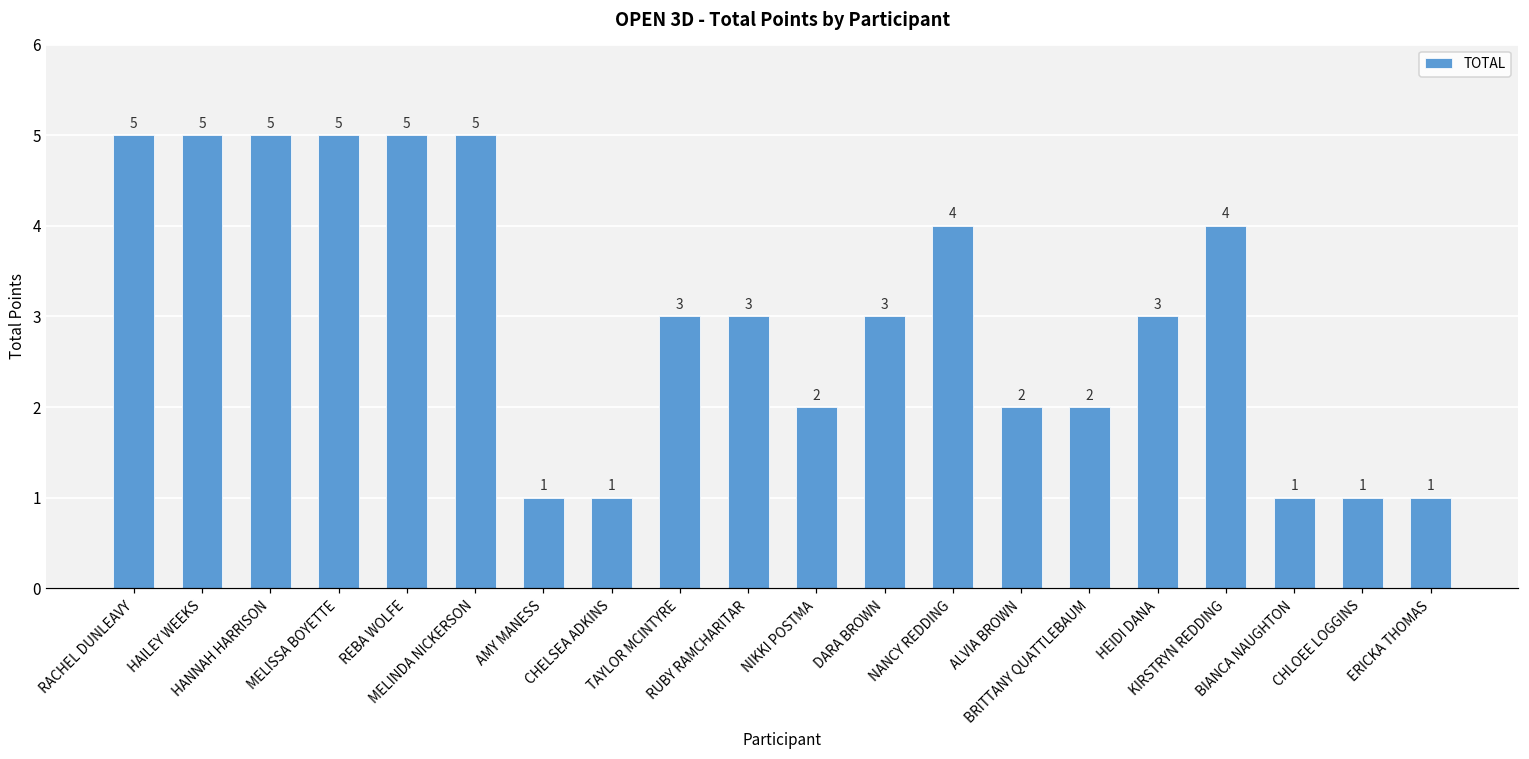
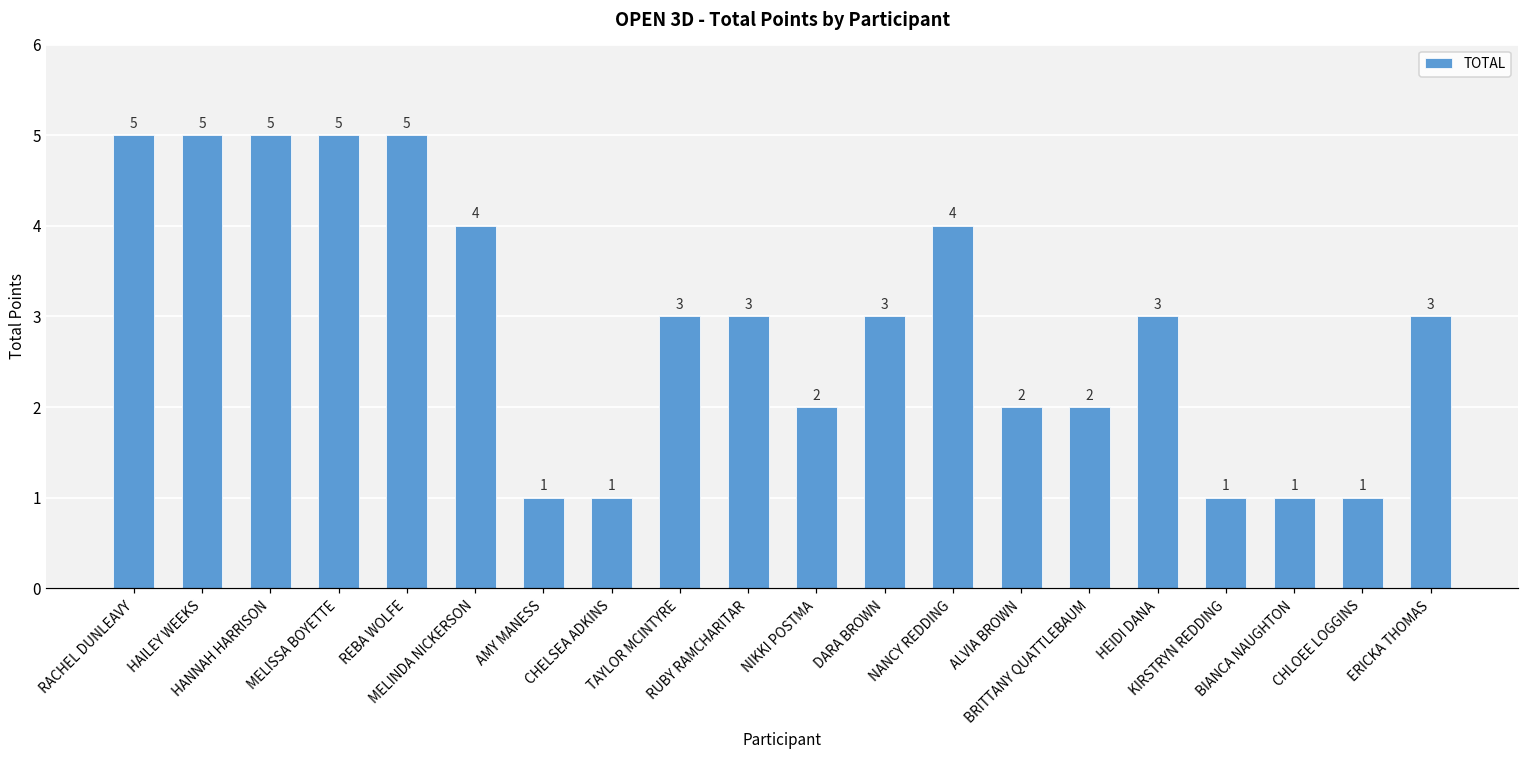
  {
    "RACHEL DUNLEAVY": 5,
    "HAILEY WEEKS": 5,
    "HANNAH HARRISON": 5,
    "MELISSA BOYETTE": 5,
    "REBA WOLFE": 5,
-   "MELINDA NICKERSON": 5,
+   "MELINDA NICKERSON": 4,
    "AMY MANESS": 1,
    "CHELSEA ADKINS": 1,
    "TAYLOR MCINTYRE": 3,
    "RUBY RAMCHARITAR": 3,
    "NIKKI POSTMA": 2,
    "DARA BROWN": 3,
    "NANCY REDDING": 4,
    "ALVIA BROWN": 2,
    "BRITTANY QUATTLEBAUM": 2,
    "HEIDI DANA": 3,
-   "KIRSTRYN REDDING": 4,
+   "KIRSTRYN REDDING": 1,
    "BIANCA NAUGHTON": 1,
    "CHLOEE LOGGINS": 1,
-   "ERICKA THOMAS": 1
+   "ERICKA THOMAS": 3
  }
